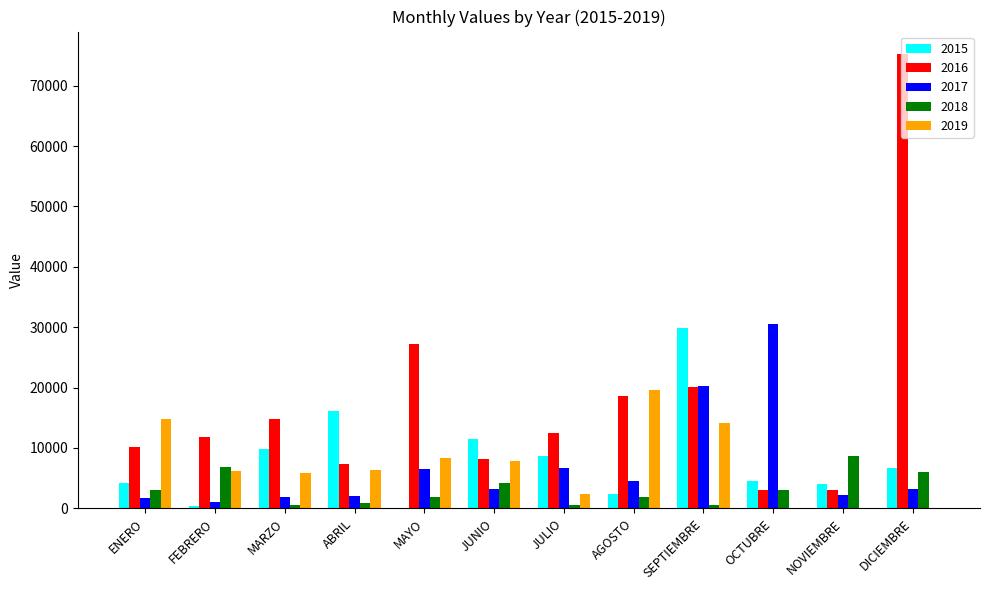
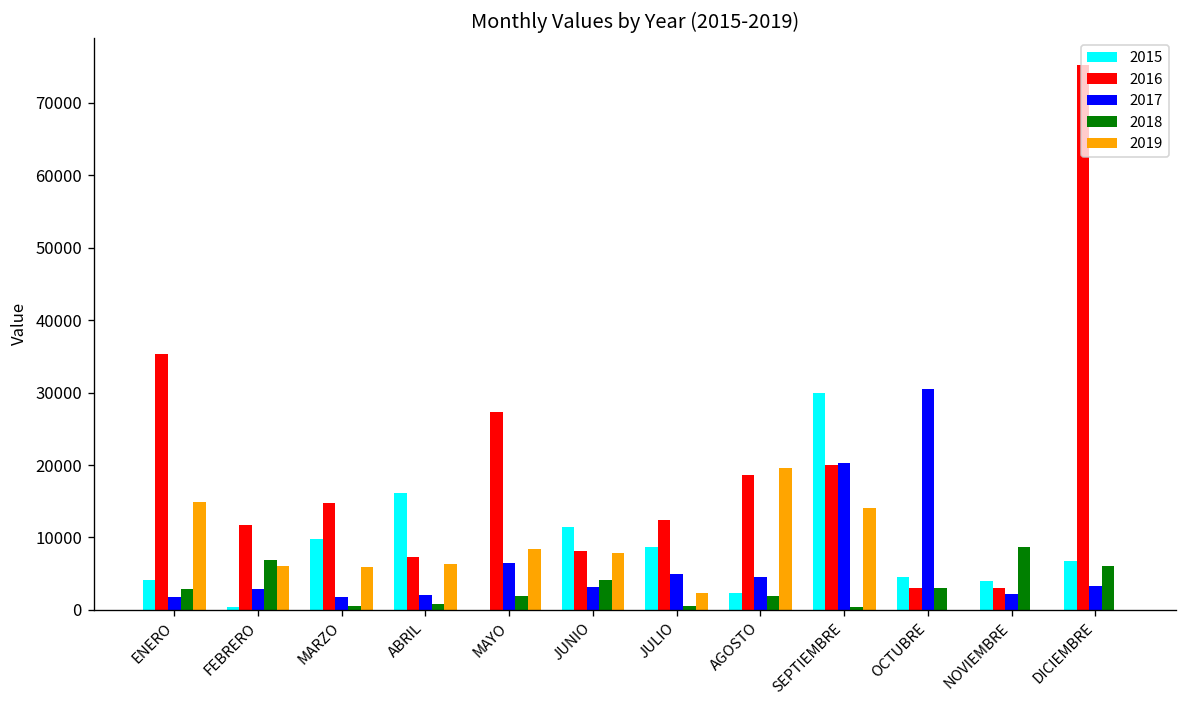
  {
    "2015": {
      "ENERO": 4000,
      "FEBRERO": 0,
      "MARZO": 10000,
      "ABRIL": 16000,
      "MAYO": 0,
      "JUNIO": 11000,
      "JULIO": 9000,
      "AGOSTO": 2000,
      "SEPTIEMBRE": 30000,
      "OCTUBRE": 5000,
      "NOVIEMBRE": 4000,
      "DICIEMBRE": 7000
    },
    "2016": {
-     "ENERO": 10000,
+     "ENERO": 35000,
      "FEBRERO": 12000,
      "MARZO": 15000,
      "ABRIL": 7000,
      "MAYO": 27000,
      "JUNIO": 8000,
      "JULIO": 12000,
      "AGOSTO": 19000,
      "SEPTIEMBRE": 20000,
      "OCTUBRE": 3000,
      "NOVIEMBRE": 3000
    },
    "2017": {
      "ENERO": 2000,
-     "FEBRERO": 1000,
+     "FEBRERO": 3000,
      "MARZO": 2000,
      "ABRIL": 2000,
      "MAYO": 6000,
      "JUNIO": 3000,
-     "JULIO": 7000,
+     "JULIO": 5000,
      "AGOSTO": 5000,
      "SEPTIEMBRE": 20000,
      "OCTUBRE": 30000,
      "NOVIEMBRE": 2000,
      "DICIEMBRE": 3000
    },
    "2018": {
      "ENERO": 3000,
      "FEBRERO": 7000,
      "MARZO": 0,
      "ABRIL": 1000,
      "MAYO": 2000,
      "JUNIO": 4000,
      "JULIO": 1000,
      "AGOSTO": 2000,
      "SEPTIEMBRE": 0,
      "OCTUBRE": 3000,
      "NOVIEMBRE": 9000,
      "DICIEMBRE": 6000
    },
    "2019": {
      "ENERO": 15000,
      "FEBRERO": 6000,
      "MARZO": 6000,
      "ABRIL": 6000,
      "MAYO": 8000,
      "JUNIO": 8000,
      "JULIO": 2000,
      "AGOSTO": 20000,
      "SEPTIEMBRE": 14000,
      "OCTUBRE": 0,
      "NOVIEMBRE": 0,
      "DICIEMBRE": 0
    }
  }
